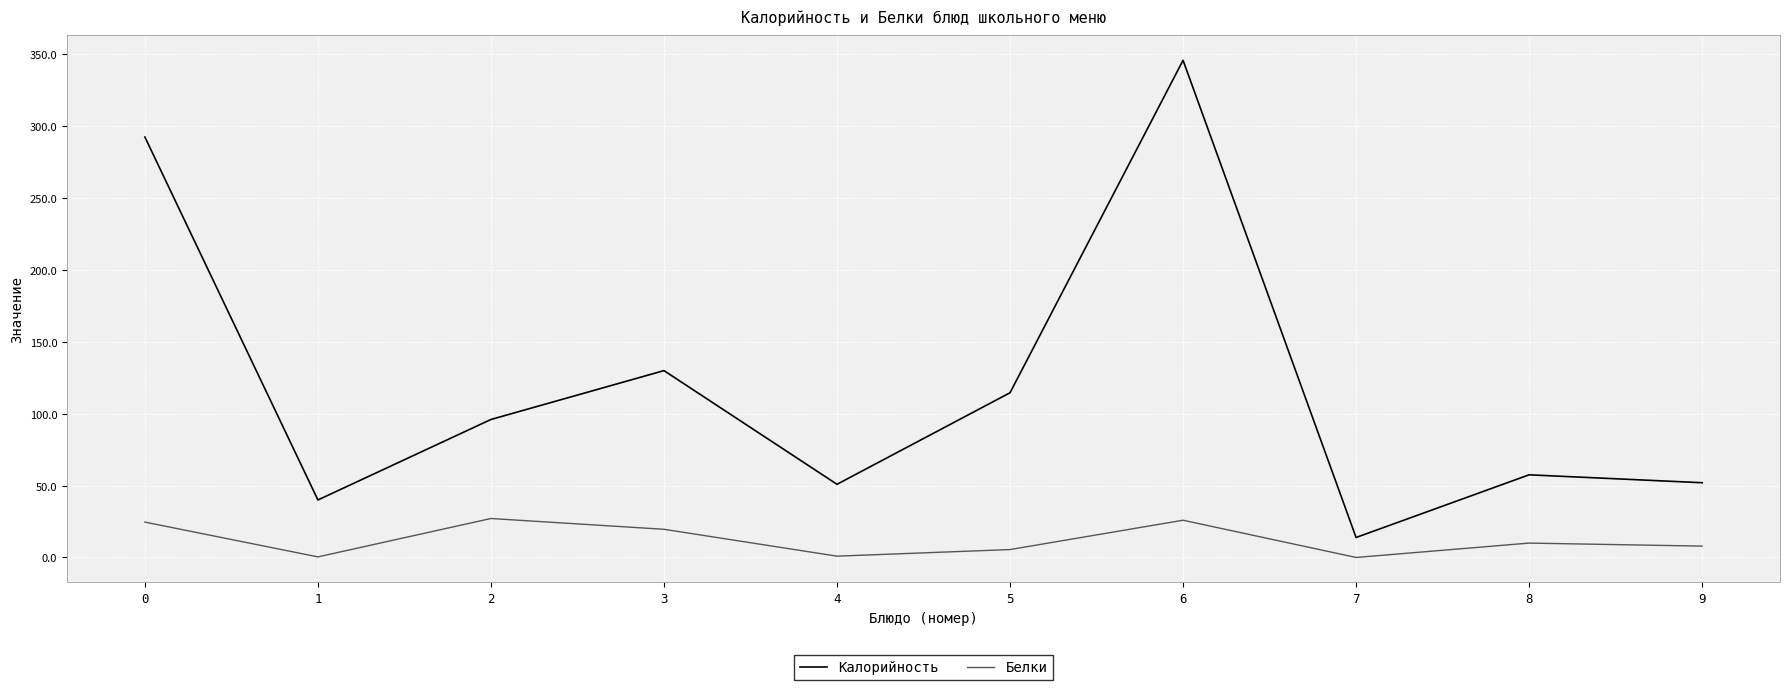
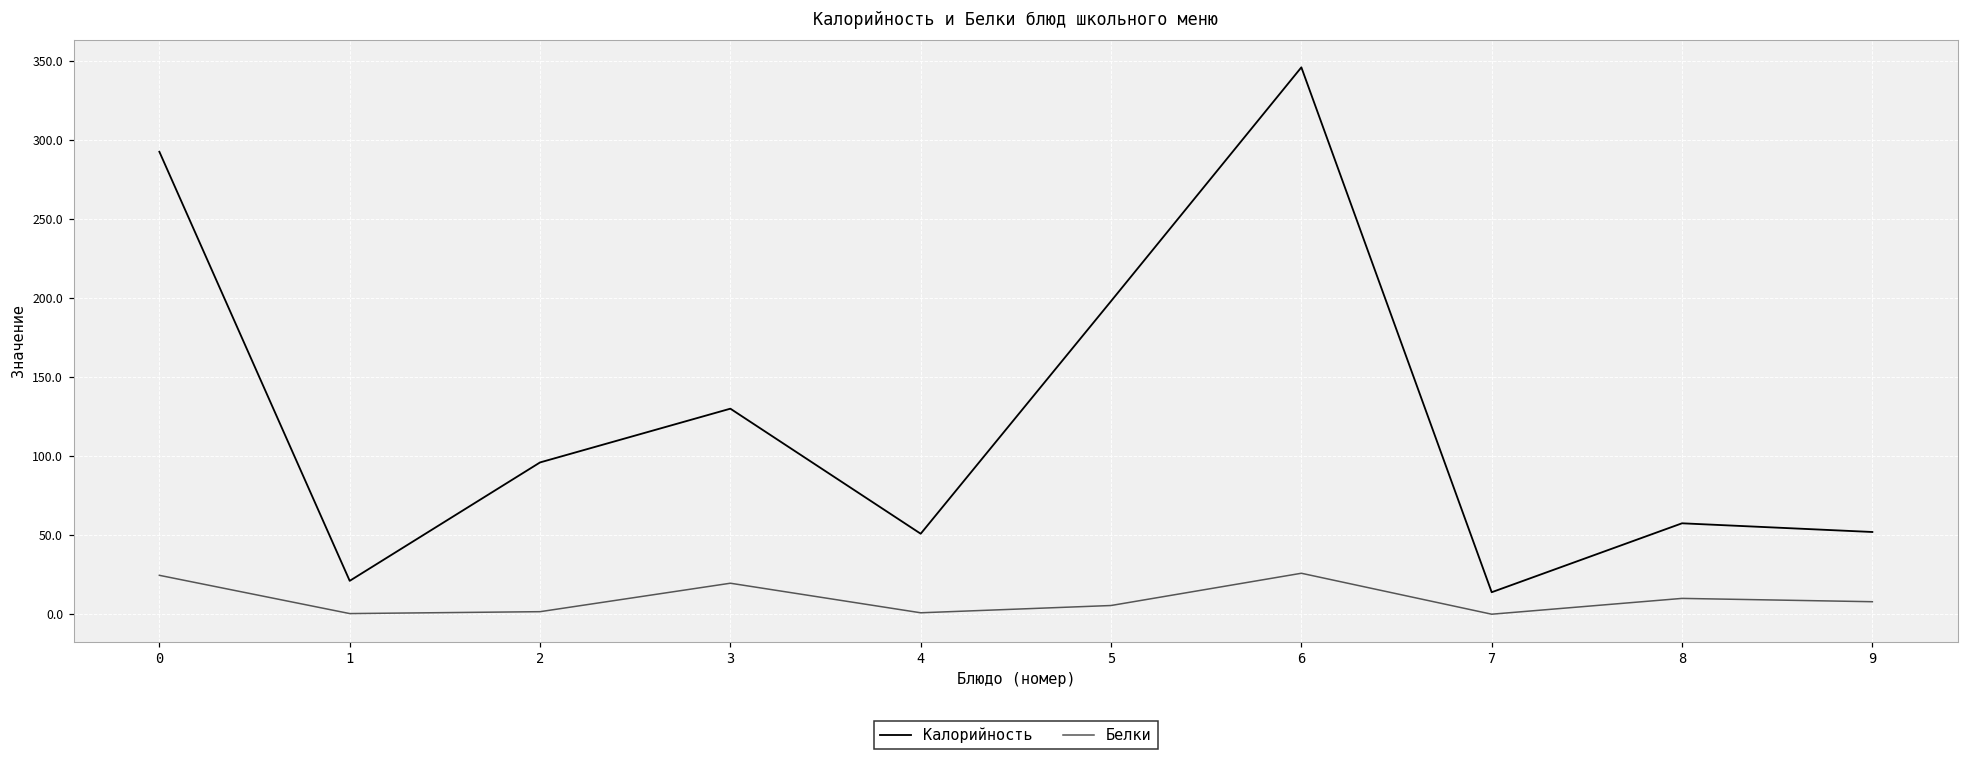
  {
    "Калорийность": {
      "0": 293,
-     "1": 40,
+     "1": 21,
      "2": 96,
      "3": 130,
      "4": 51,
-     "5": 115,
+     "5": 198,
      "6": 346,
      "7": 14,
      "8": 58,
      "9": 52
    },
    "Белки": {
      "0": 25,
      "1": 0,
-     "2": 27,
+     "2": 2,
      "3": 20,
      "4": 1,
      "5": 6,
      "6": 26,
      "7": 0,
      "8": 10,
      "9": 8
    }
  }
